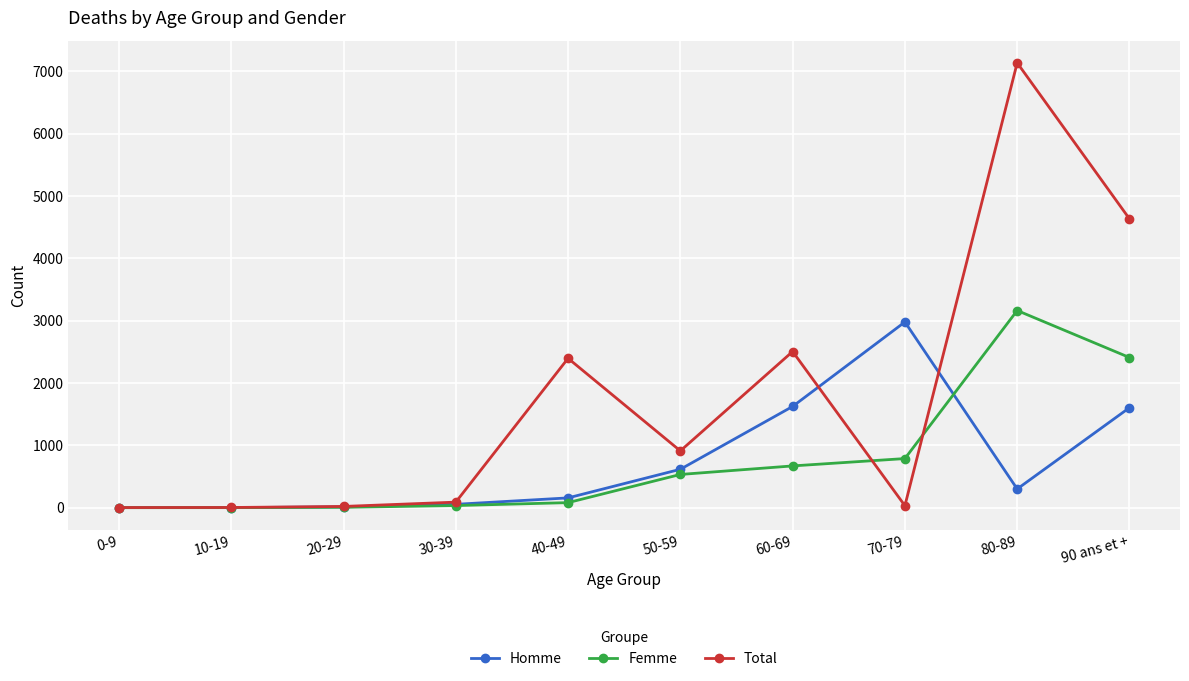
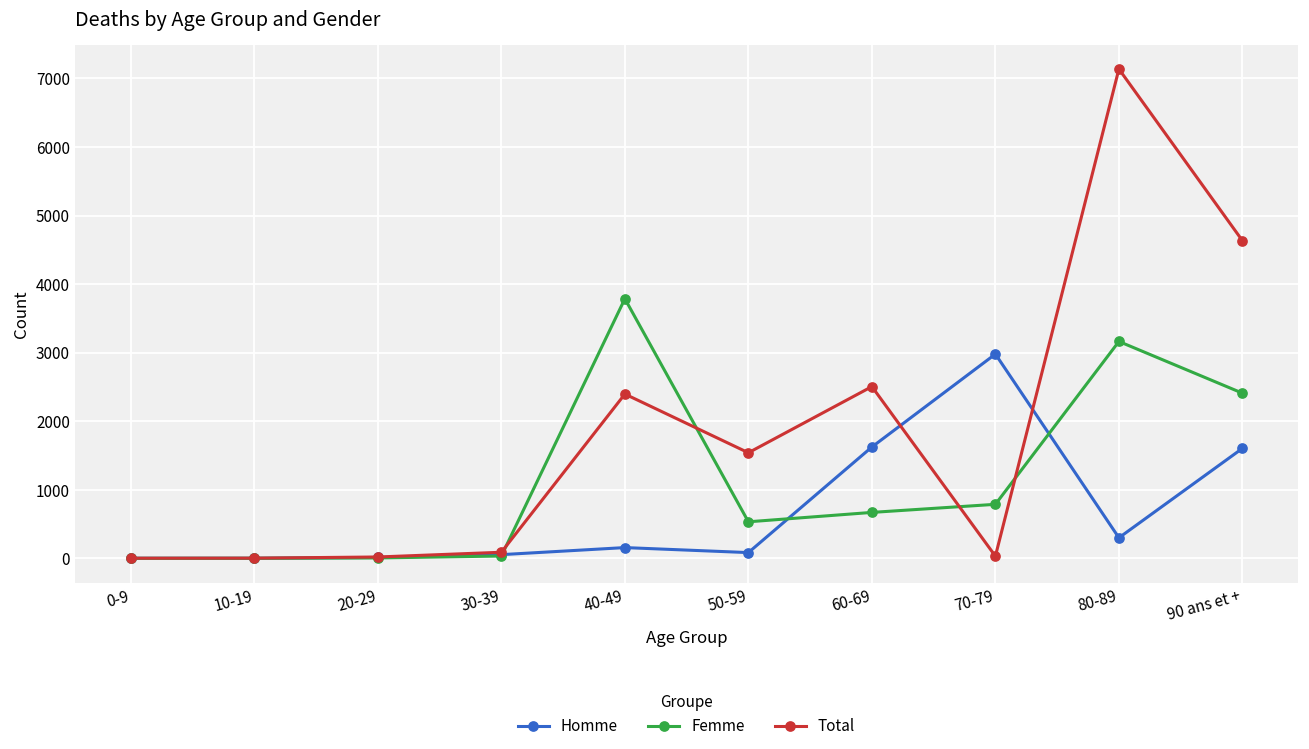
  {
    "Homme": {
      "40-49": 200,
-     "50-59": 600,
+     "50-59": 100,
      "60-69": 1600,
      "70-79": 3000,
      "80-89": 300,
      "90 ans et +": 1600
    },
    "Femme": {
-     "40-49": 100,
+     "40-49": 3800,
      "50-59": 500,
      "60-69": 700,
      "70-79": 800,
      "80-89": 3200,
      "90 ans et +": 2400
    },
    "Total": {
      "40-49": 2400,
-     "50-59": 900,
+     "50-59": 1500,
      "60-69": 2500,
      "70-79": 0,
      "80-89": 7100,
      "90 ans et +": 4600
    }
  }
